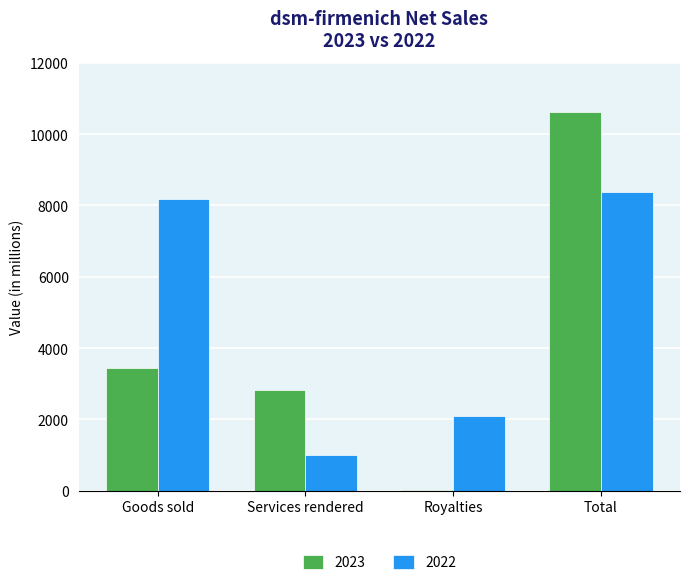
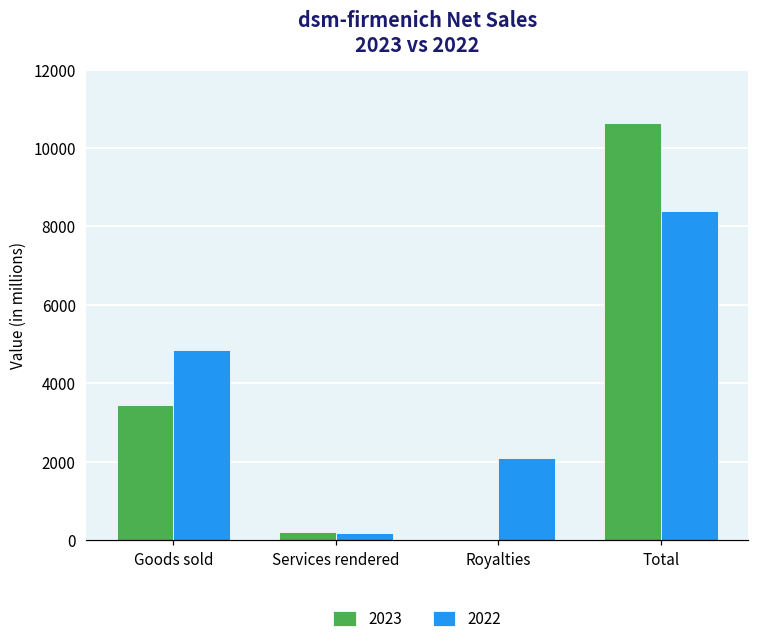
  {
    "2023": {
      "Goods sold": 3400,
-     "Services rendered": 2800,
+     "Services rendered": 200,
      "Total": 10600
    },
    "2022": {
-     "Goods sold": 8200,
-     "Services rendered": 1000,
+     "Goods sold": 4900,
+     "Services rendered": 200,
      "Royalties": 2100,
      "Total": 8400
    }
  }
